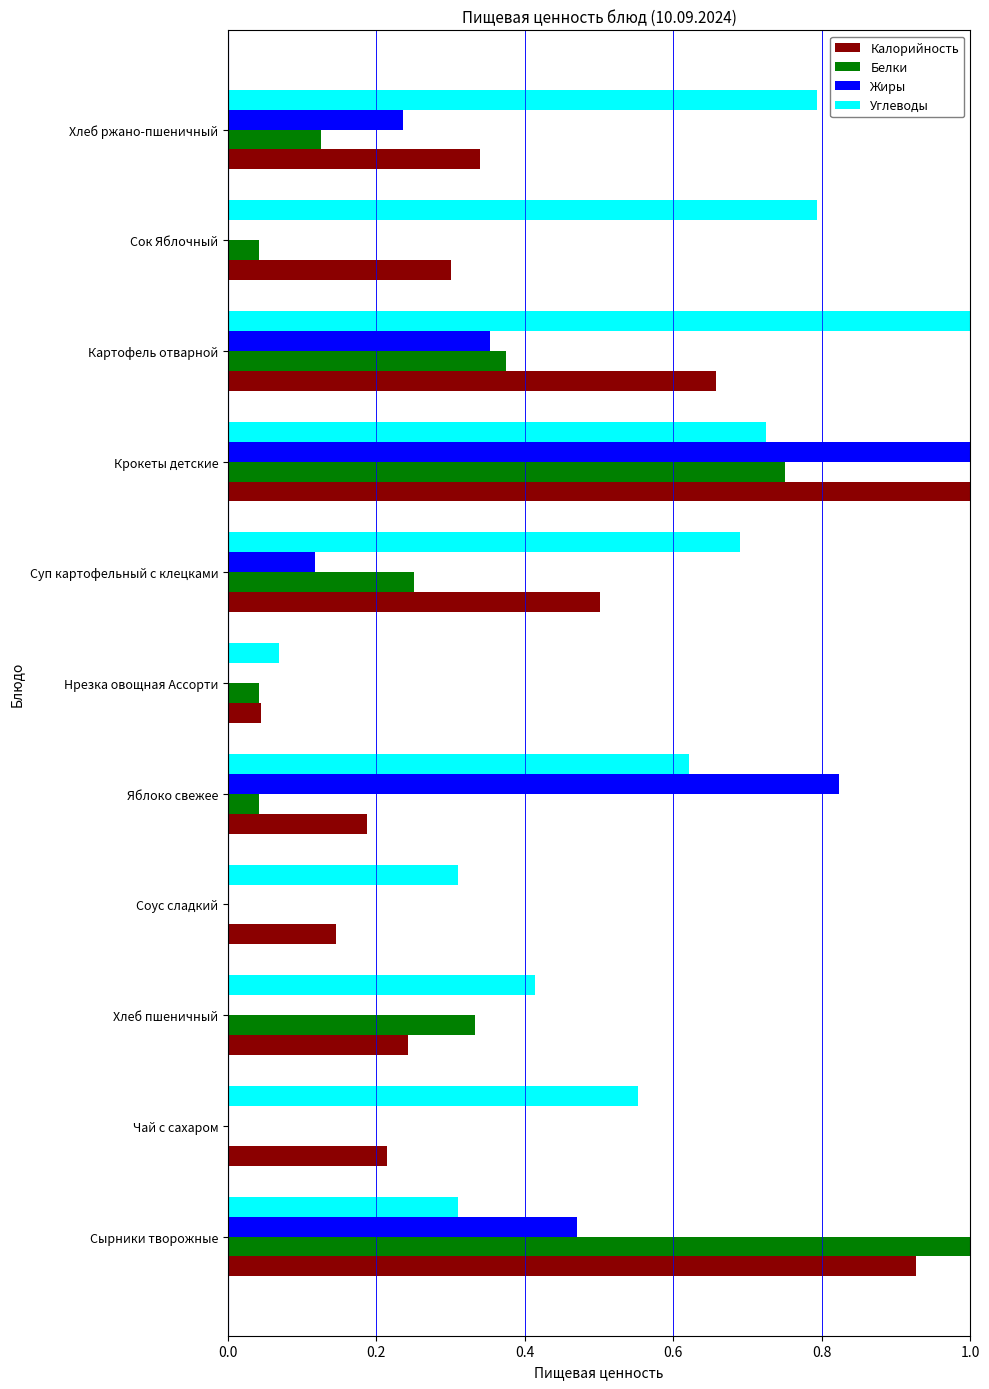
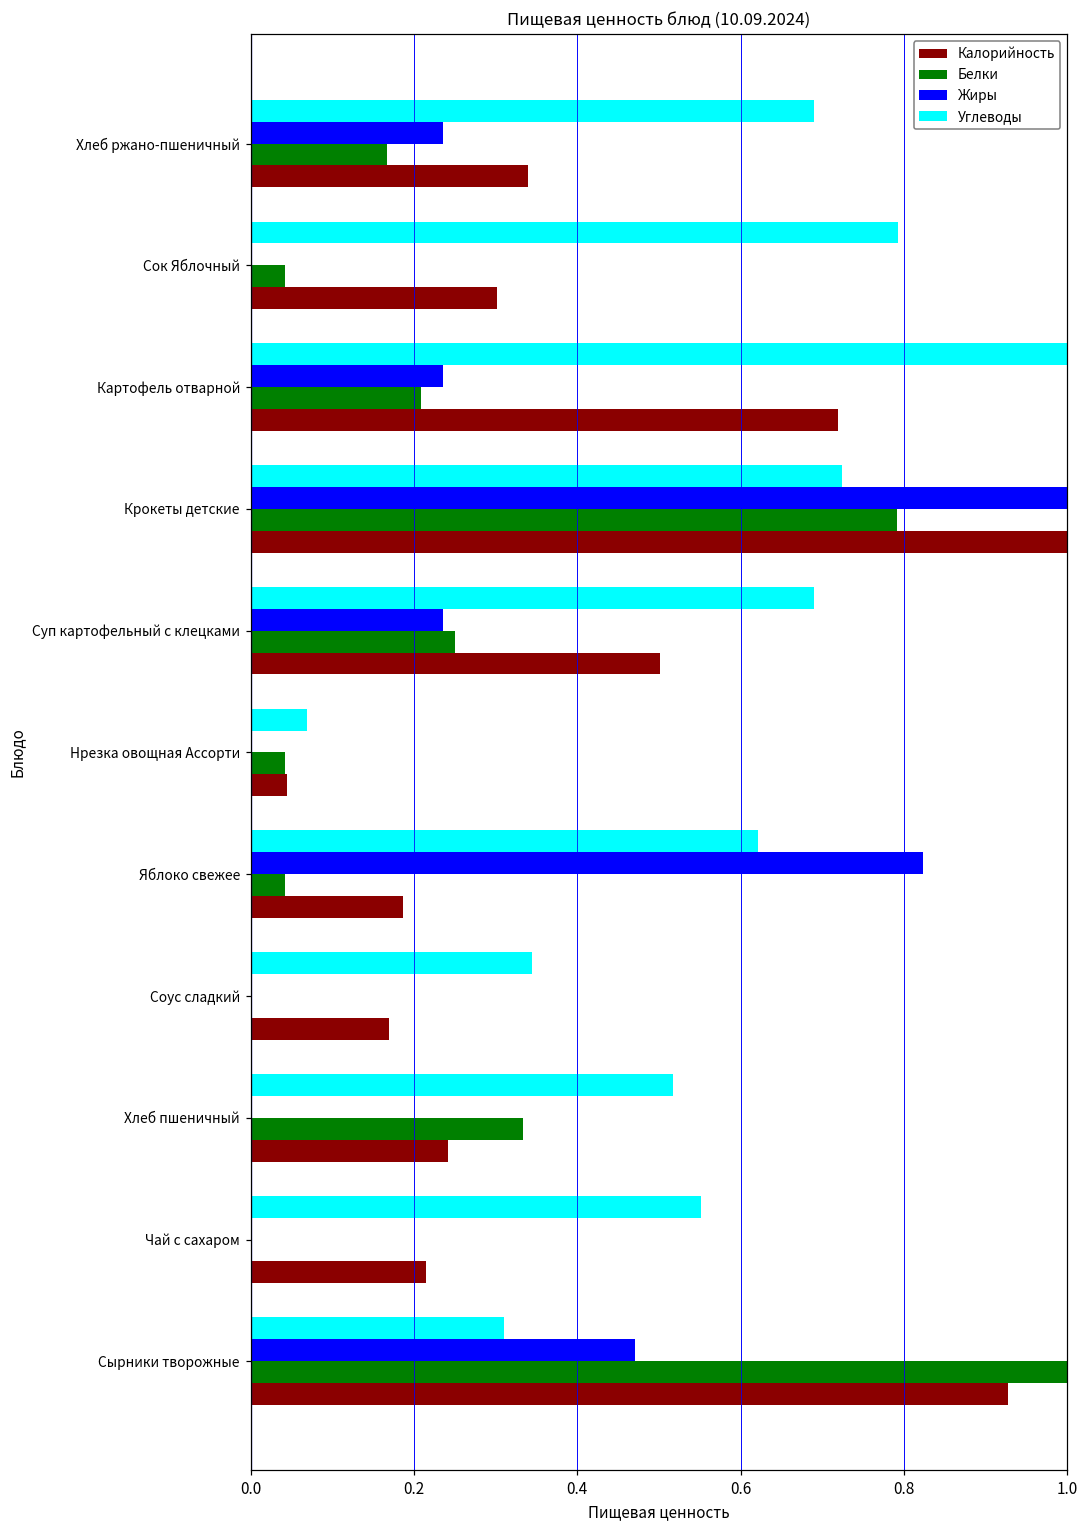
  {
    "Калорийность": {
      "Хлеб ржано-пшеничный": 0.34,
      "Сок Яблочный": 0.30,
-     "Картофель отварной": 0.66,
+     "Картофель отварной": 0.72,
      "Крокеты детские": 1.00,
      "Суп картофельный с клецками": 0.50,
      "Нрезка овощная Ассорти": 0.04,
      "Яблоко свежее": 0.19,
-     "Соус сладкий": 0.15,
+     "Соус сладкий": 0.17,
      "Хлеб пшеничный": 0.24,
      "Чай с сахаром": 0.21,
      "Сырники творожные": 0.93
    },
    "Белки": {
-     "Хлеб ржано-пшеничный": 0.13,
+     "Хлеб ржано-пшеничный": 0.17,
      "Сок Яблочный": 0.04,
-     "Картофель отварной": 0.38,
-     "Крокеты детские": 0.75,
+     "Картофель отварной": 0.21,
+     "Крокеты детские": 0.79,
      "Суп картофельный с клецками": 0.25,
      "Нрезка овощная Ассорти": 0.04,
      "Яблоко свежее": 0.04,
      "Соус сладкий": 0.00,
      "Хлеб пшеничный": 0.33,
      "Чай с сахаром": 0.00,
      "Сырники творожные": 1.00
    },
    "Жиры": {
      "Хлеб ржано-пшеничный": 0.24,
      "Сок Яблочный": 0.00,
-     "Картофель отварной": 0.35,
+     "Картофель отварной": 0.24,
      "Крокеты детские": 1.00,
-     "Суп картофельный с клецками": 0.12,
+     "Суп картофельный с клецками": 0.24,
      "Нрезка овощная Ассорти": 0.00,
      "Яблоко свежее": 0.82,
      "Соус сладкий": 0.00,
      "Хлеб пшеничный": 0.00,
      "Чай с сахаром": 0.00,
      "Сырники творожные": 0.47
    },
    "Углеводы": {
-     "Хлеб ржано-пшеничный": 0.79,
+     "Хлеб ржано-пшеничный": 0.69,
      "Сок Яблочный": 0.79,
      "Картофель отварной": 1.00,
      "Крокеты детские": 0.72,
      "Суп картофельный с клецками": 0.69,
      "Нрезка овощная Ассорти": 0.07,
      "Яблоко свежее": 0.62,
-     "Соус сладкий": 0.31,
-     "Хлеб пшеничный": 0.41,
+     "Соус сладкий": 0.34,
+     "Хлеб пшеничный": 0.52,
      "Чай с сахаром": 0.55,
      "Сырники творожные": 0.31
    }
  }
